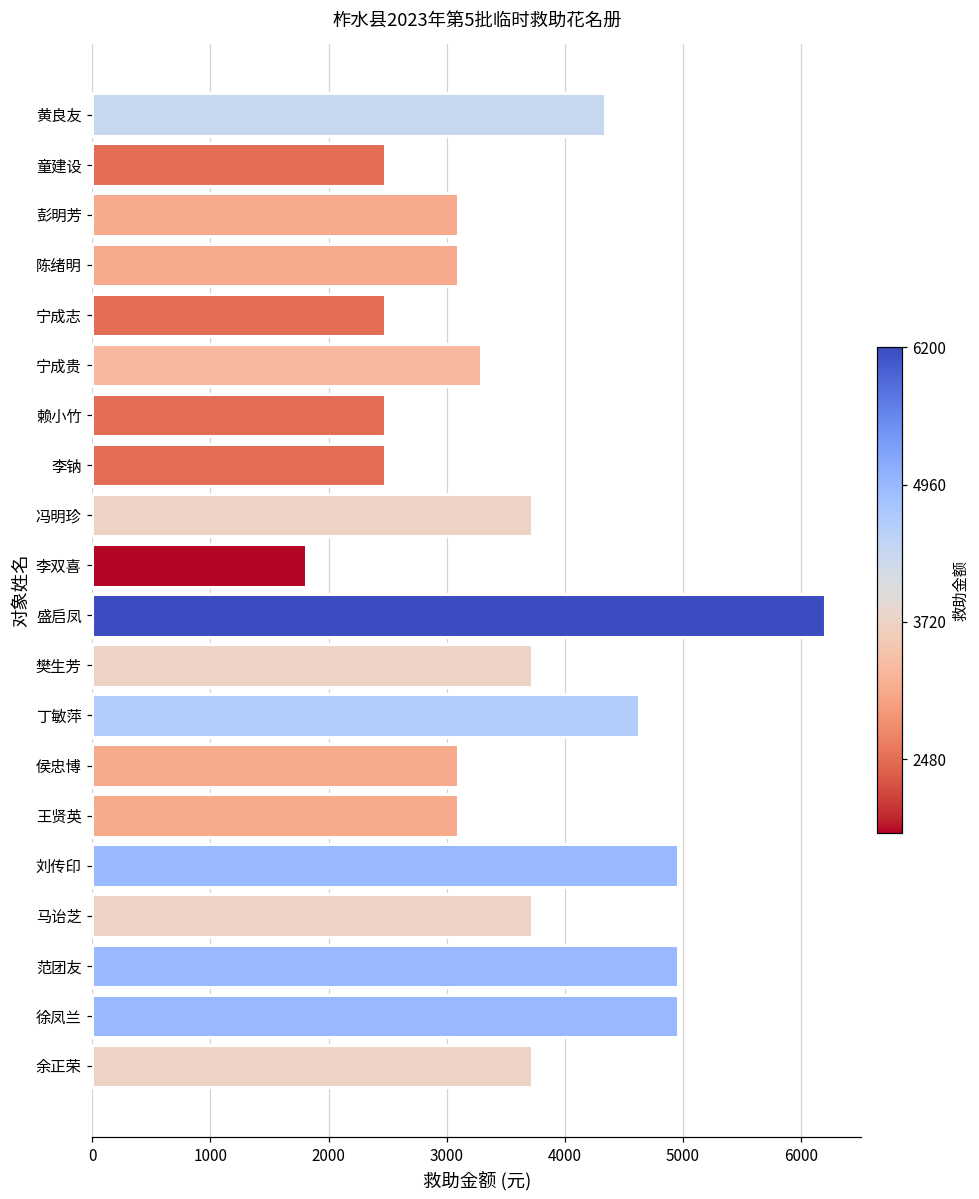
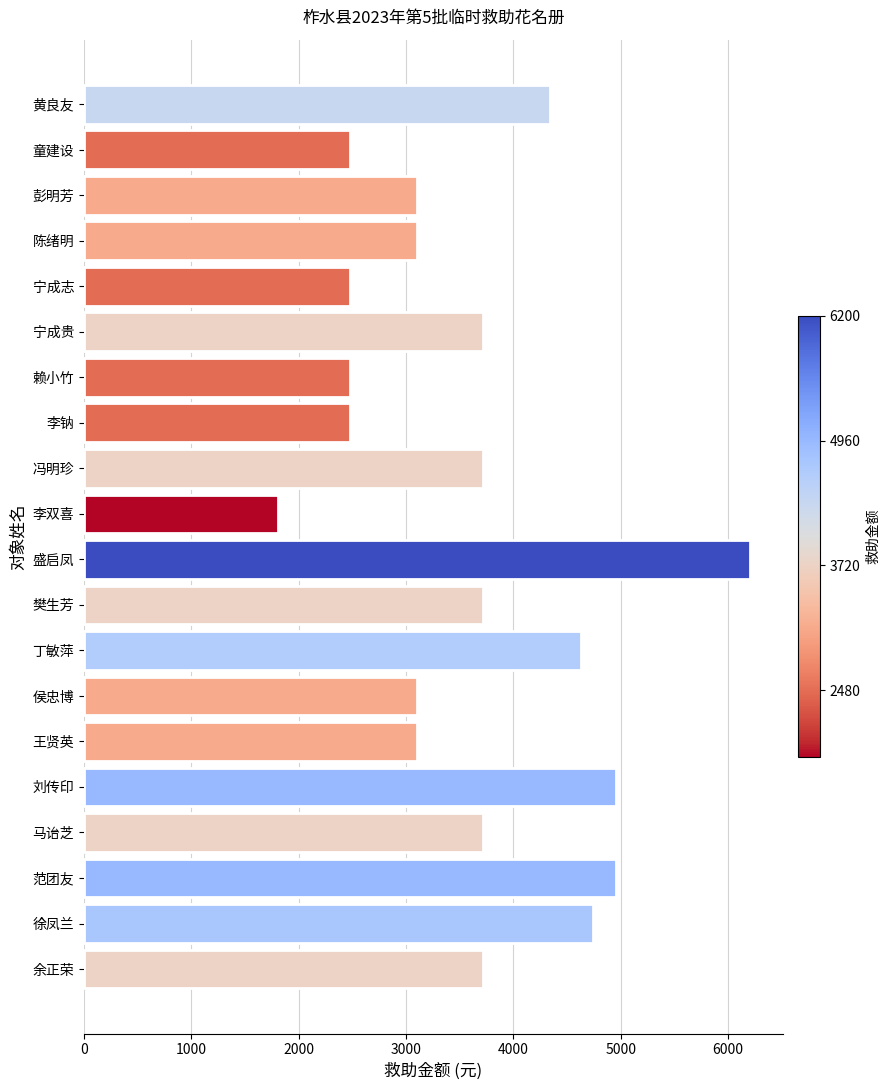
  {
    "黄良友": 4340,
    "童建设": 2480,
    "彭明芳": 3100,
    "陈绪明": 3100,
    "宁成志": 2480,
-   "宁成贵": 3290,
+   "宁成贵": 3720,
    "赖小竹": 2480,
    "李钠": 2480,
    "冯明珍": 3720,
    "李双喜": 1810,
    "盛启凤": 6200,
    "樊生芳": 3720,
    "丁敏萍": 4630,
    "侯忠博": 3100,
    "王贤英": 3100,
    "刘传印": 4960,
    "马诒芝": 3720,
    "范团友": 4960,
-   "徐凤兰": 4960,
+   "徐凤兰": 4740,
    "余正荣": 3720
  }
